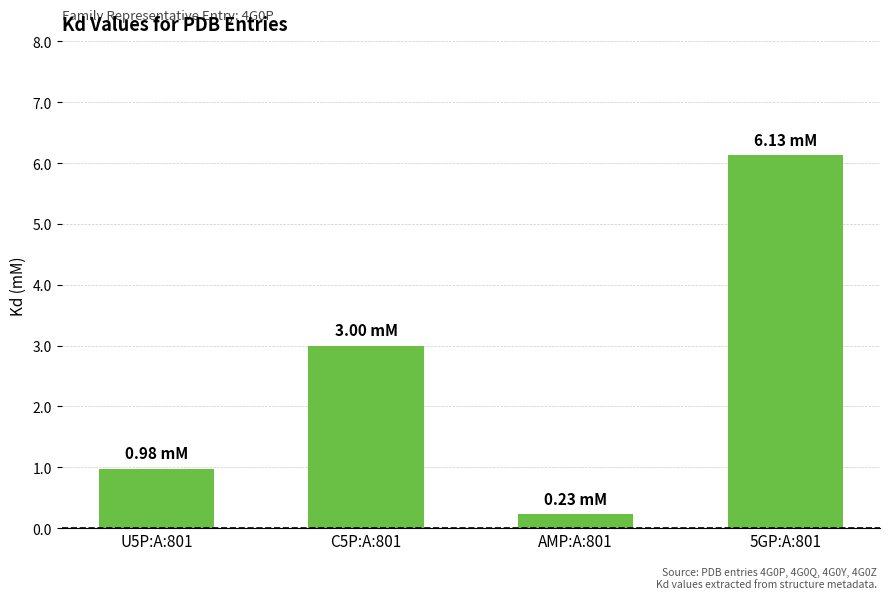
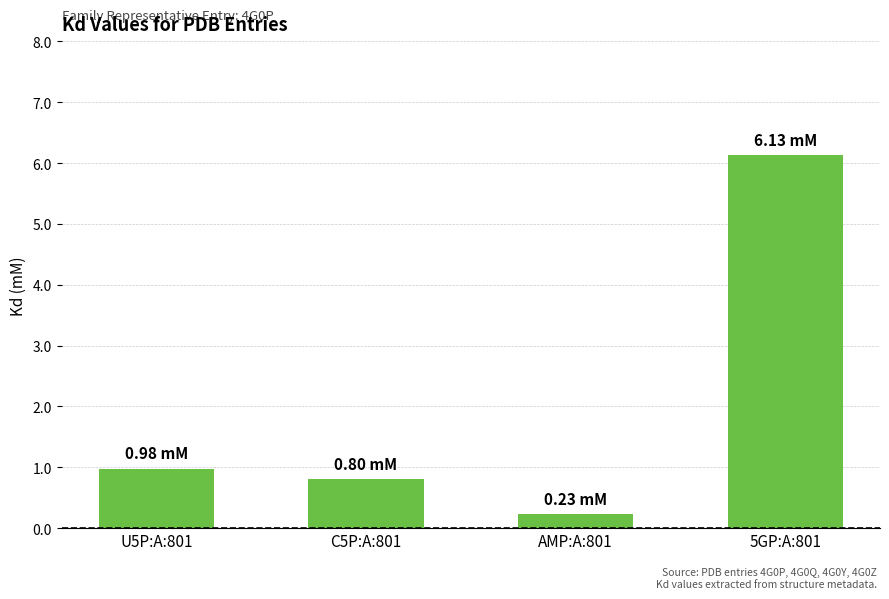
  {
    "U5P:A:801": 0.98,
-   "C5P:A:801": 3.00,
+   "C5P:A:801": 0.80,
    "AMP:A:801": 0.23,
    "5GP:A:801": 6.13
  }
